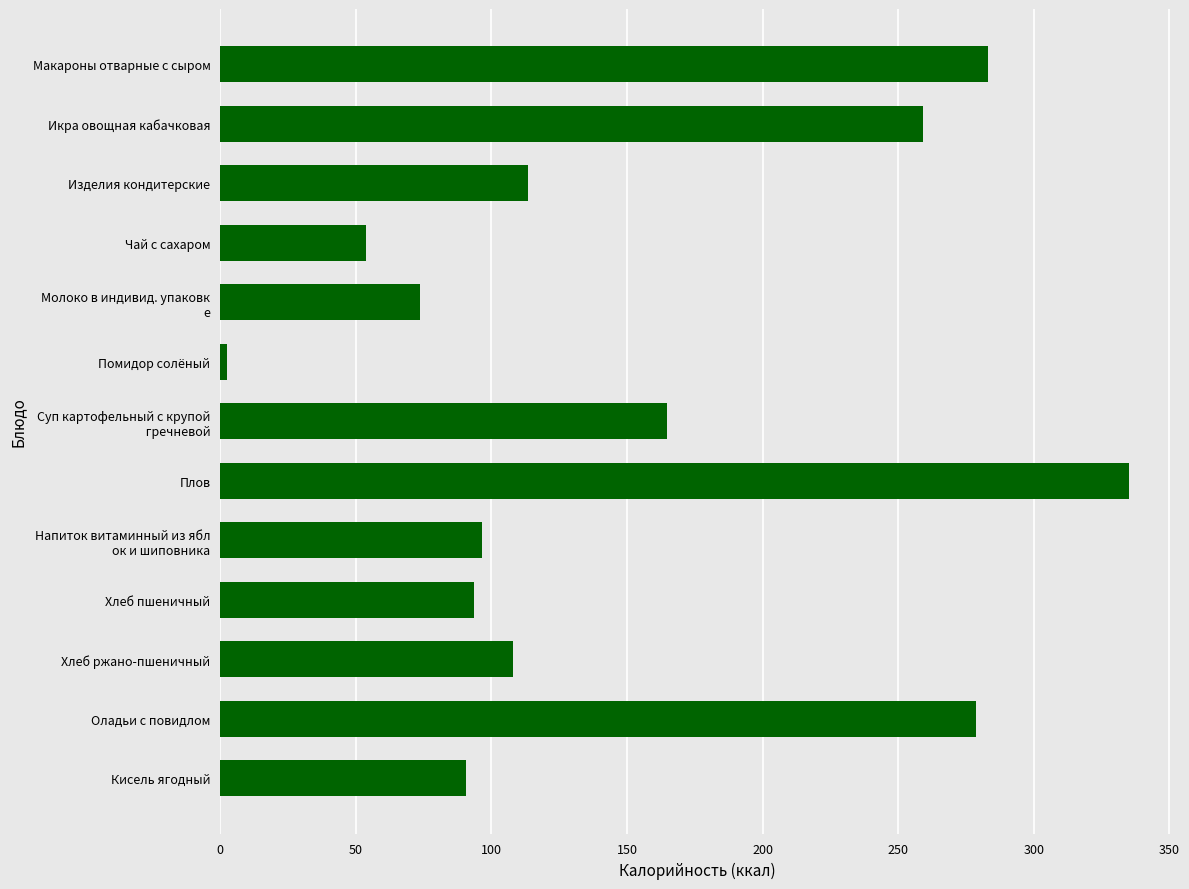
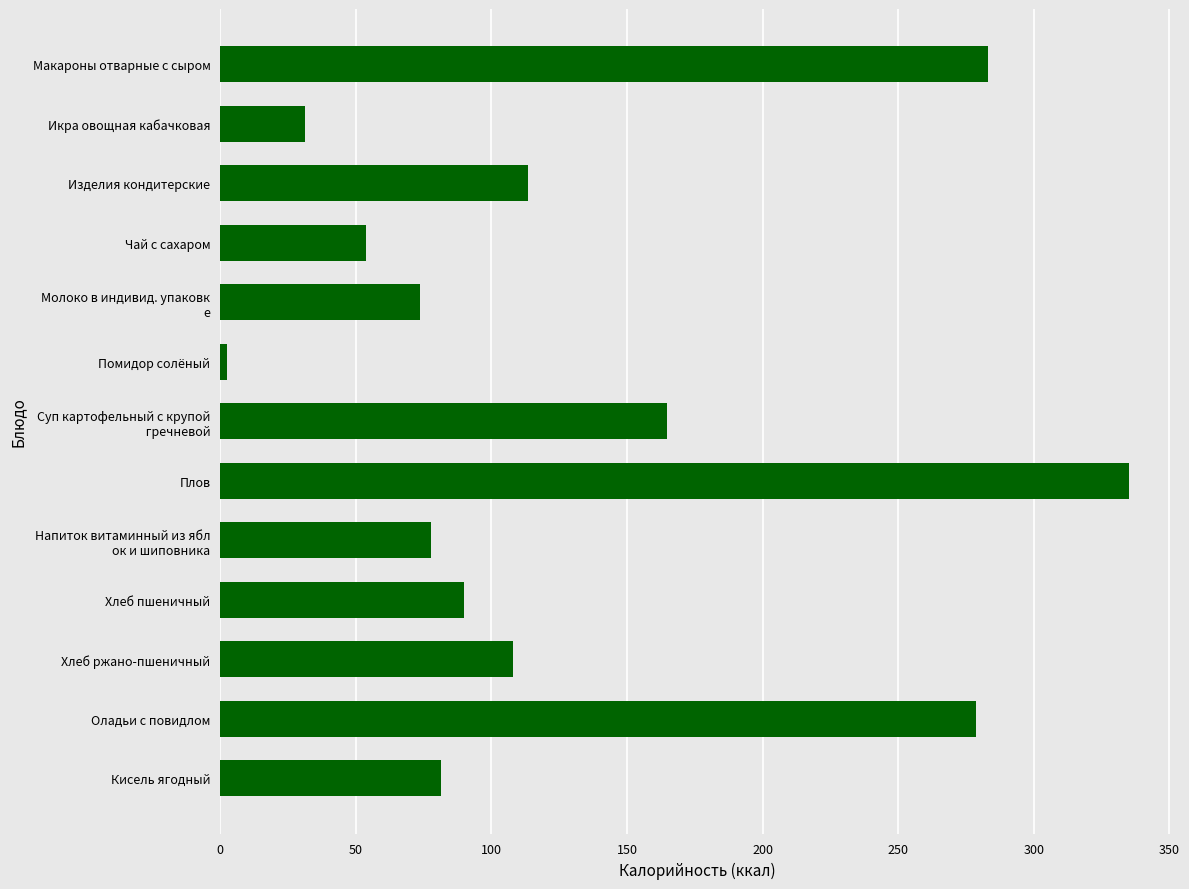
  {
    "Макароны отварные с сыром": 283,
-   "Икра овощная кабачковая": 259,
+   "Икра овощная кабачковая": 31,
    "Изделия кондитерские": 114,
    "Чай с сахаром": 54,
    "Молоко в индивид. упаковк е": 74,
    "Помидор солёный": 2,
    "Суп картофельный с крупой гречневой": 165,
    "Плов": 335,
-   "Напиток витаминный из ябл ок и шиповника": 97,
-   "Хлеб пшеничный": 94,
+   "Напиток витаминный из ябл ок и шиповника": 78,
+   "Хлеб пшеничный": 90,
    "Хлеб ржано-пшеничный": 108,
    "Оладьи с повидлом": 279,
-   "Кисель ягодный": 91
+   "Кисель ягодный": 81
  }
